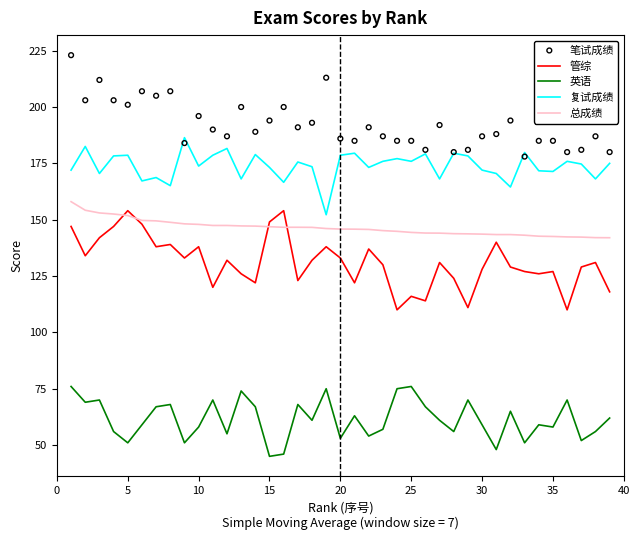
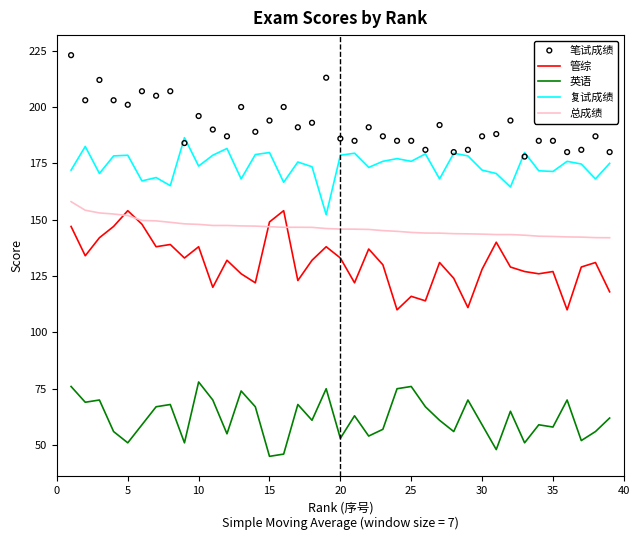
  {
    "管综": {
      "5": 154,
      "10": 138,
      "15": 149,
      "20": 133,
      "25": 116,
      "30": 128,
      "35": 127
    },
    "英语": {
      "5": 51,
-     "10": 58,
+     "10": 78,
      "15": 45,
      "20": 53,
      "25": 76,
      "30": 59,
      "35": 58
    },
    "复试成绩": {
      "5": 179,
      "10": 174,
-     "15": 173,
+     "15": 180,
      "20": 179,
      "25": 176,
      "30": 172,
      "35": 171
    },
    "总成绩": {
      "5": 152,
      "10": 148,
      "15": 147,
      "20": 146,
      "25": 144,
      "30": 144,
      "35": 143
    }
  }
